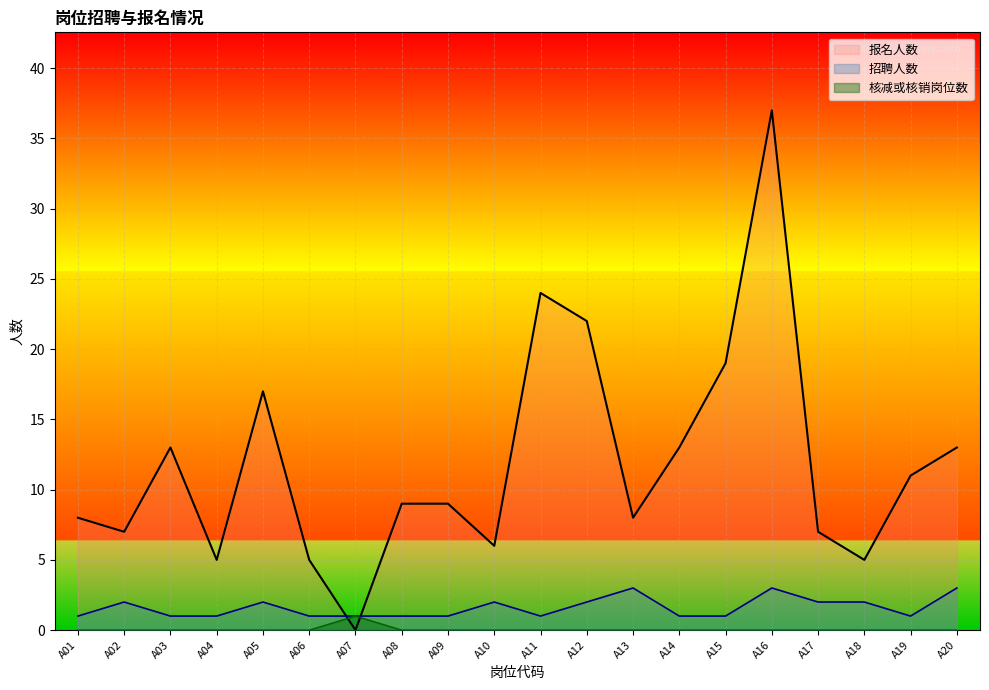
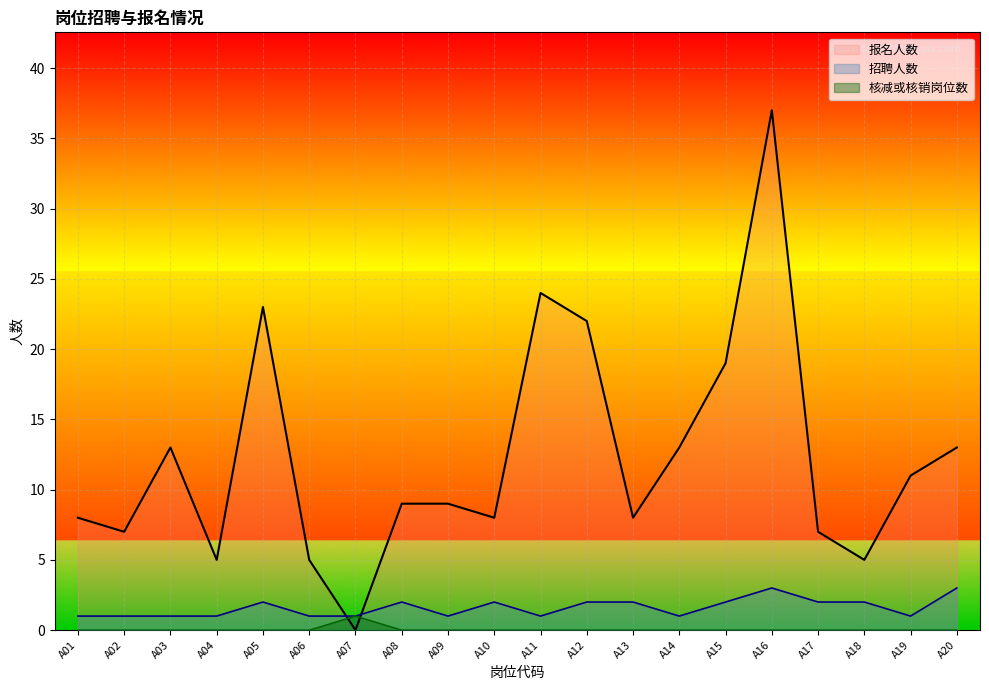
  {
    "报名人数": {
      "A01": 8,
      "A02": 7,
      "A03": 13,
      "A04": 5,
-     "A05": 17,
+     "A05": 23,
      "A06": 5,
      "A07": 0,
      "A08": 9,
      "A09": 9,
-     "A10": 6,
+     "A10": 8,
      "A11": 24,
      "A12": 22,
      "A13": 8,
      "A14": 13,
      "A15": 19,
      "A16": 37,
      "A17": 7,
      "A18": 5,
      "A19": 11,
      "A20": 13
    },
    "招聘人数": {
      "A01": 1,
-     "A02": 2,
+     "A02": 1,
      "A03": 1,
      "A04": 1,
      "A05": 2,
      "A06": 1,
-     "A08": 1,
+     "A08": 2,
      "A09": 1,
      "A10": 2,
      "A11": 1,
      "A12": 2,
-     "A13": 3,
+     "A13": 2,
      "A14": 1,
-     "A15": 1,
+     "A15": 2,
      "A16": 3,
      "A17": 2,
      "A18": 2,
      "A19": 1,
      "A20": 3
    },
    "核减或核销岗位数": {
      "A01": 0,
      "A02": 0,
      "A03": 0,
      "A04": 0,
      "A05": 0,
      "A06": 0,
      "A08": 0,
      "A09": 0,
      "A10": 0,
      "A11": 0,
      "A12": 0,
      "A13": 0,
      "A14": 0,
      "A15": 0,
      "A16": 0,
      "A17": 0,
      "A18": 0,
      "A19": 0,
      "A20": 0
    }
  }
